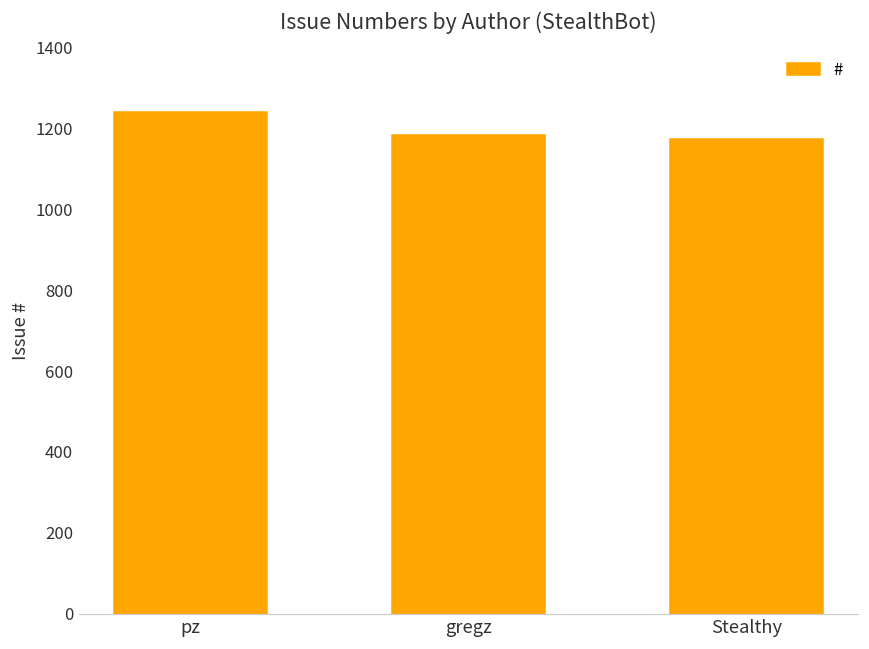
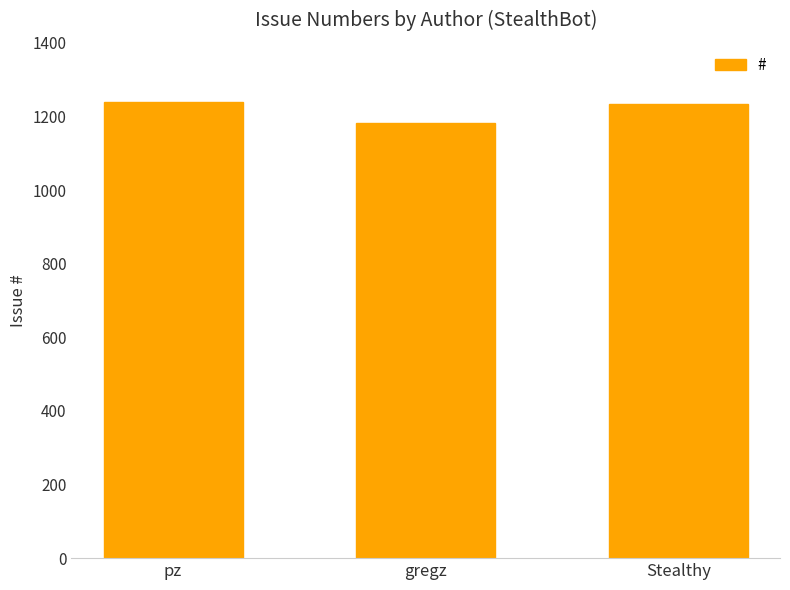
  {
    "pz": 1240,
    "gregz": 1180,
-   "Stealthy": 1170
+   "Stealthy": 1230
  }
